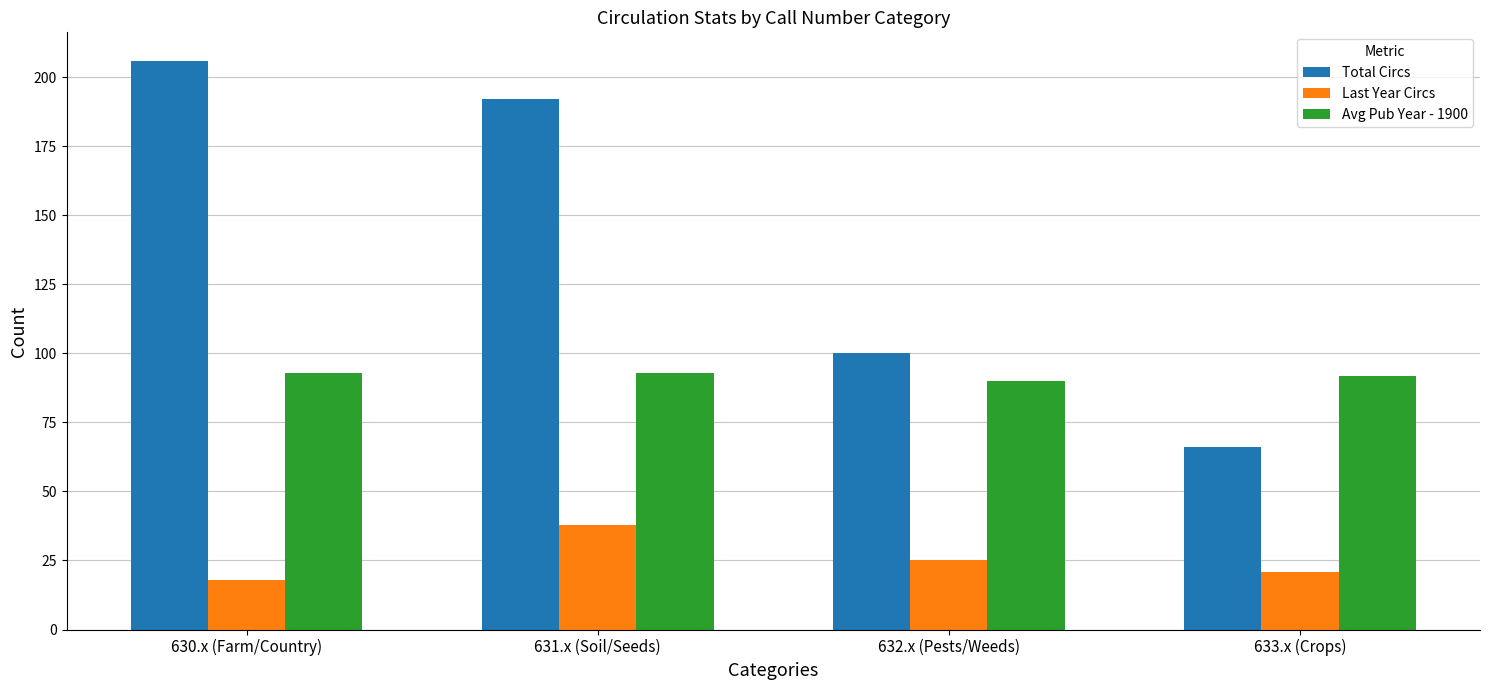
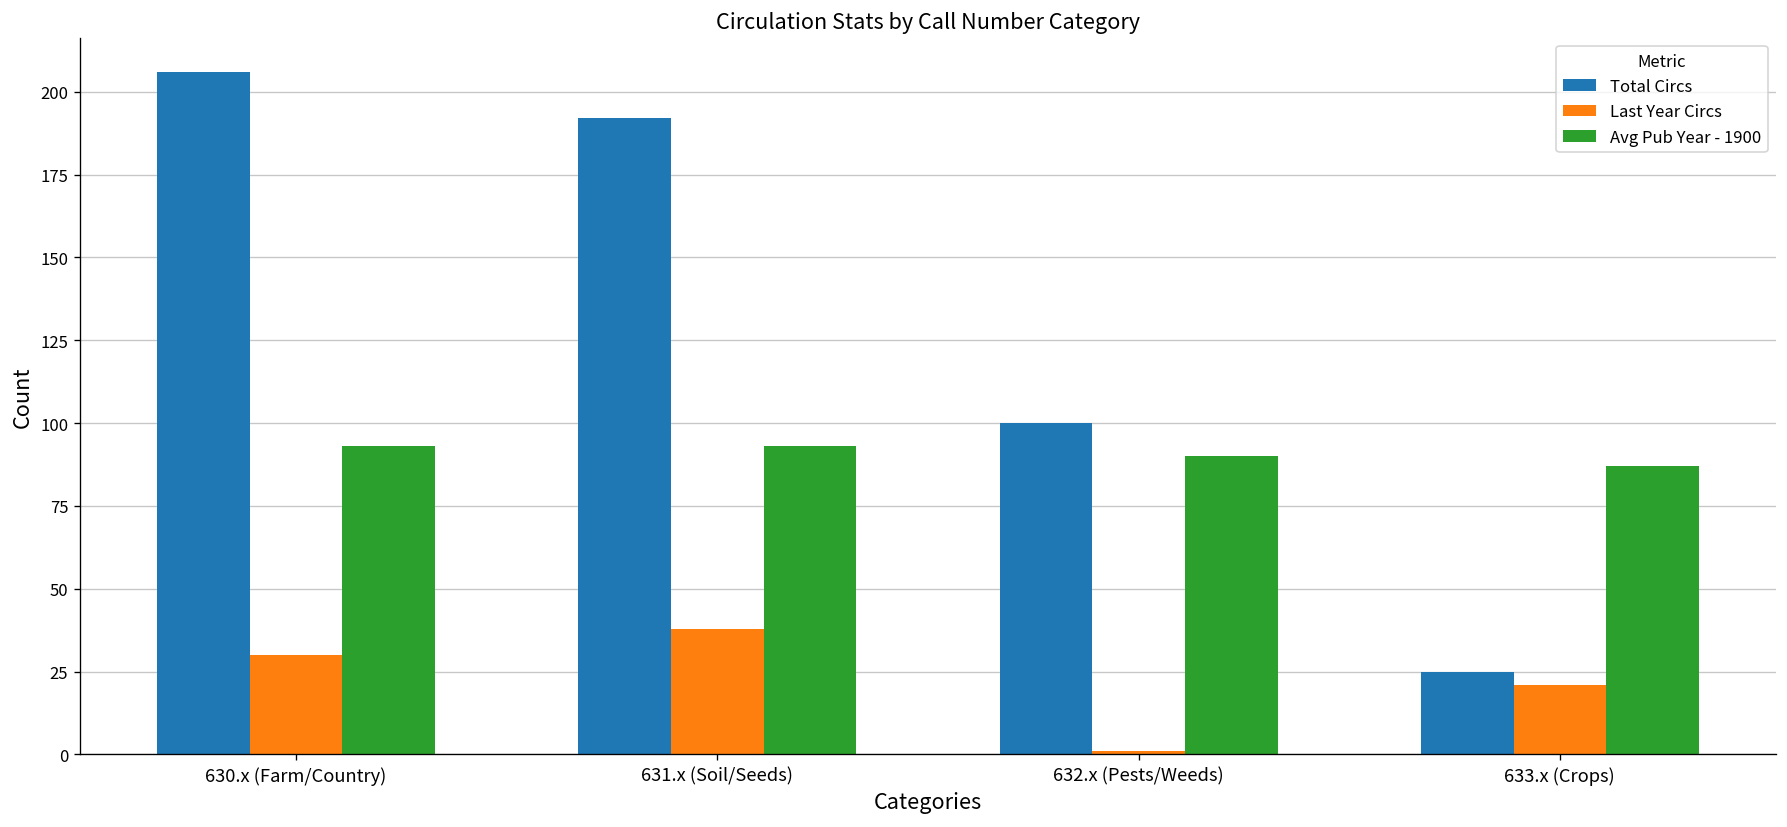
  {
    "Total Circs": {
      "630.x (Farm/Country)": 206,
      "631.x (Soil/Seeds)": 192,
      "632.x (Pests/Weeds)": 100,
-     "633.x (Crops)": 66
+     "633.x (Crops)": 25
    },
    "Last Year Circs": {
-     "630.x (Farm/Country)": 18,
+     "630.x (Farm/Country)": 30,
      "631.x (Soil/Seeds)": 38,
-     "632.x (Pests/Weeds)": 25,
+     "632.x (Pests/Weeds)": 1,
      "633.x (Crops)": 21
    },
    "Avg Pub Year - 1900": {
      "630.x (Farm/Country)": 93,
      "631.x (Soil/Seeds)": 93,
      "632.x (Pests/Weeds)": 90,
-     "633.x (Crops)": 92
+     "633.x (Crops)": 87
    }
  }
